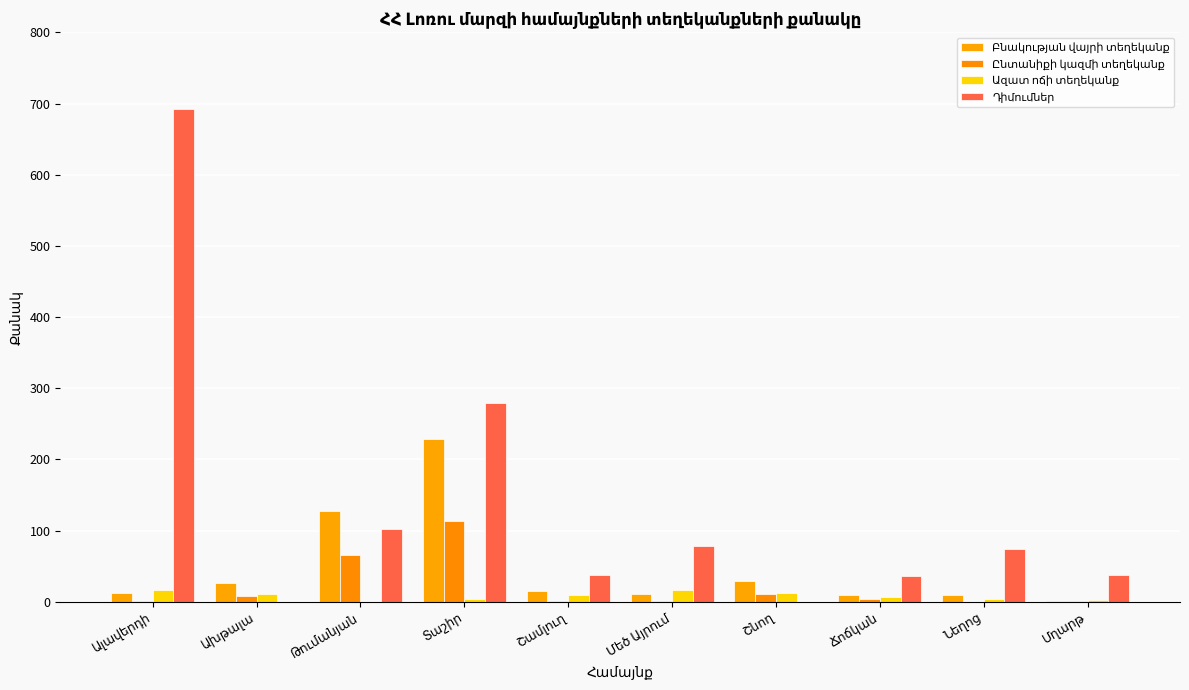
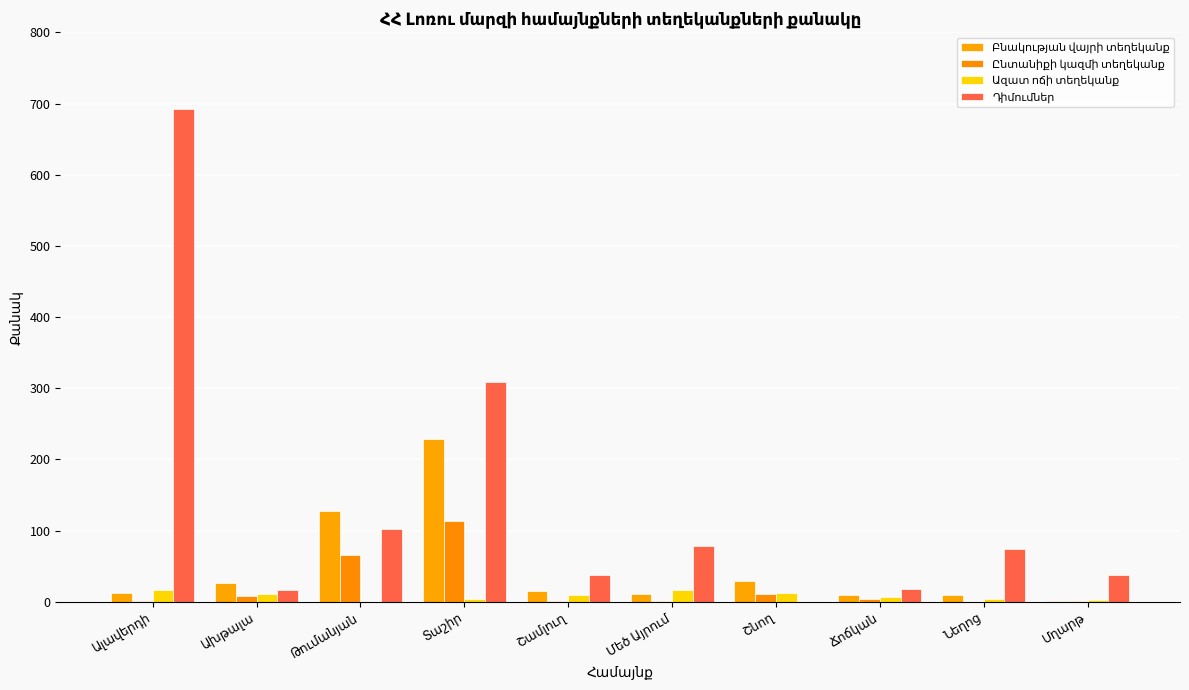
  {
    "Դիմումներ": {
      "Ալավերդի": 690,
-     "Ախթալա": 0,
+     "Ախթալա": 20,
      "Թումանյան": 100,
-     "Տաշիր": 280,
+     "Տաշիր": 310,
      "Շամլուղ": 40,
      "Մեծ Այրում": 80,
      "Շնող": 0,
-     "Ճոճկան": 40,
+     "Ճոճկան": 20,
      "Նեղոց": 70,
      "Մղարթ": 40
    }
  }
